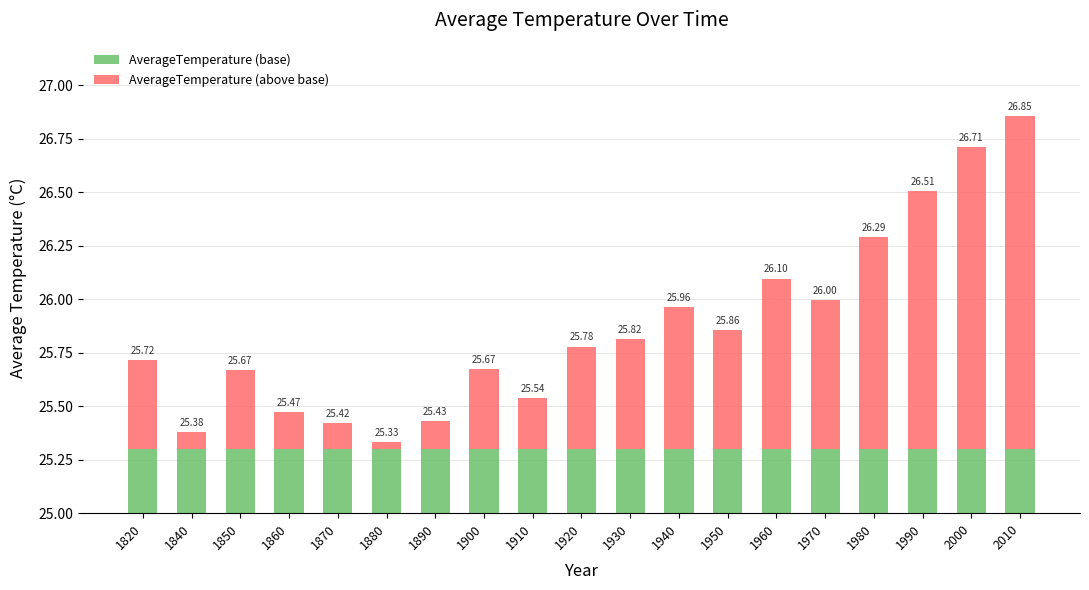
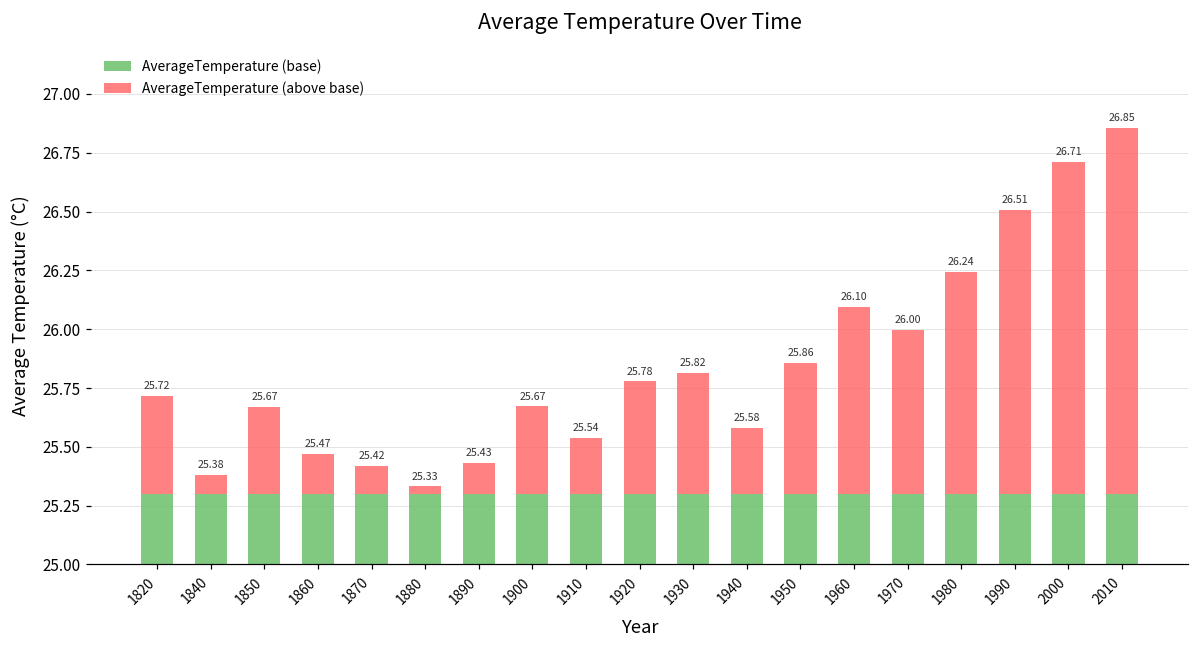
  {
    "AverageTemperature (base)": {
      "1820": 25.30,
      "1840": 25.30,
      "1850": 25.30,
      "1860": 25.30,
      "1870": 25.30,
      "1880": 25.30,
      "1890": 25.30,
      "1900": 25.30,
      "1910": 25.30,
      "1920": 25.30,
      "1930": 25.30,
      "1940": 25.30,
      "1950": 25.30,
      "1960": 25.30,
      "1970": 25.30,
      "1980": 25.30,
      "1990": 25.30,
      "2000": 25.30,
      "2010": 25.30
    },
    "AverageTemperature (above base)": {
-     "1940": 25.96,
-     "1980": 26.29
+     "1940": 25.58,
+     "1980": 26.24
    }
  }
